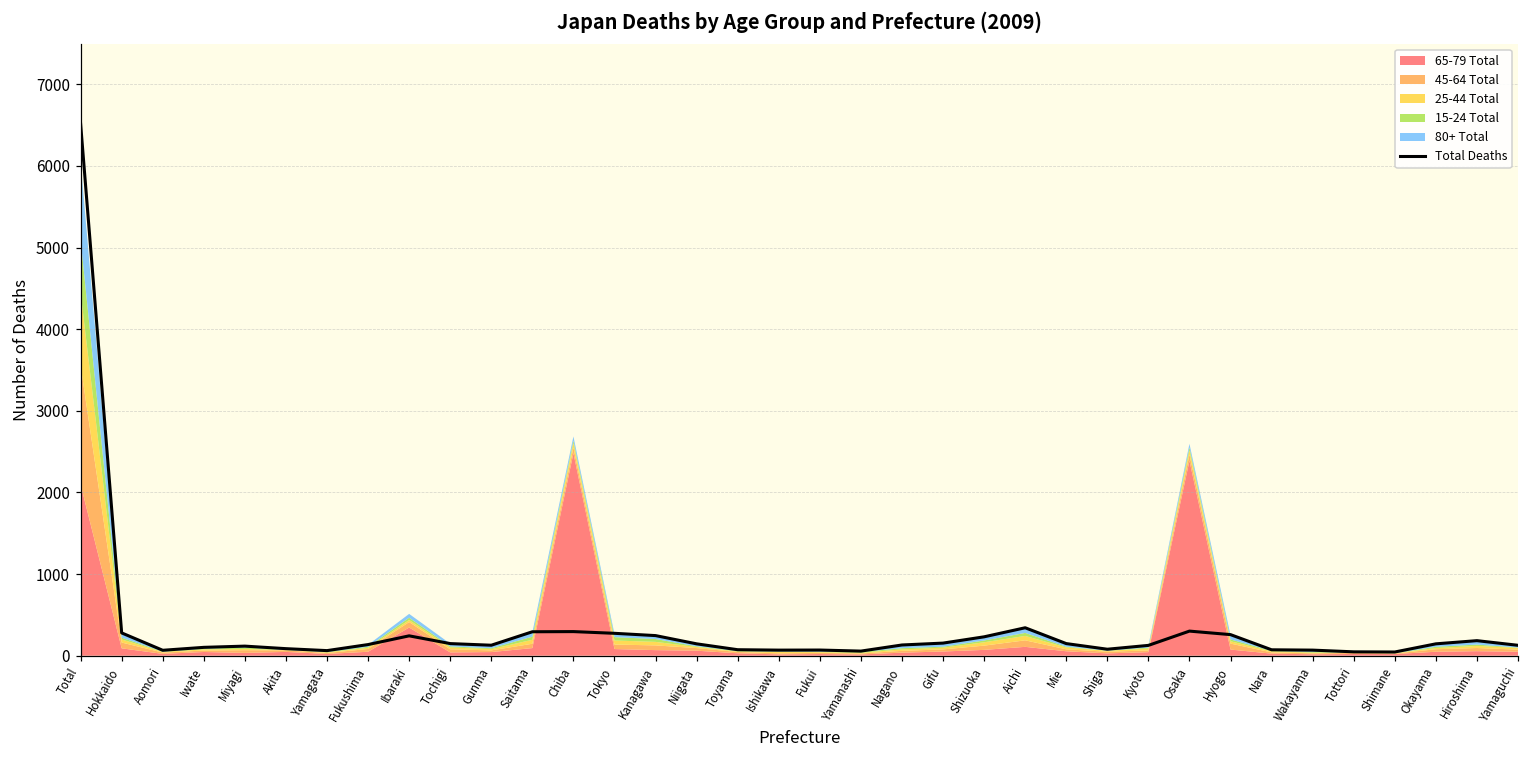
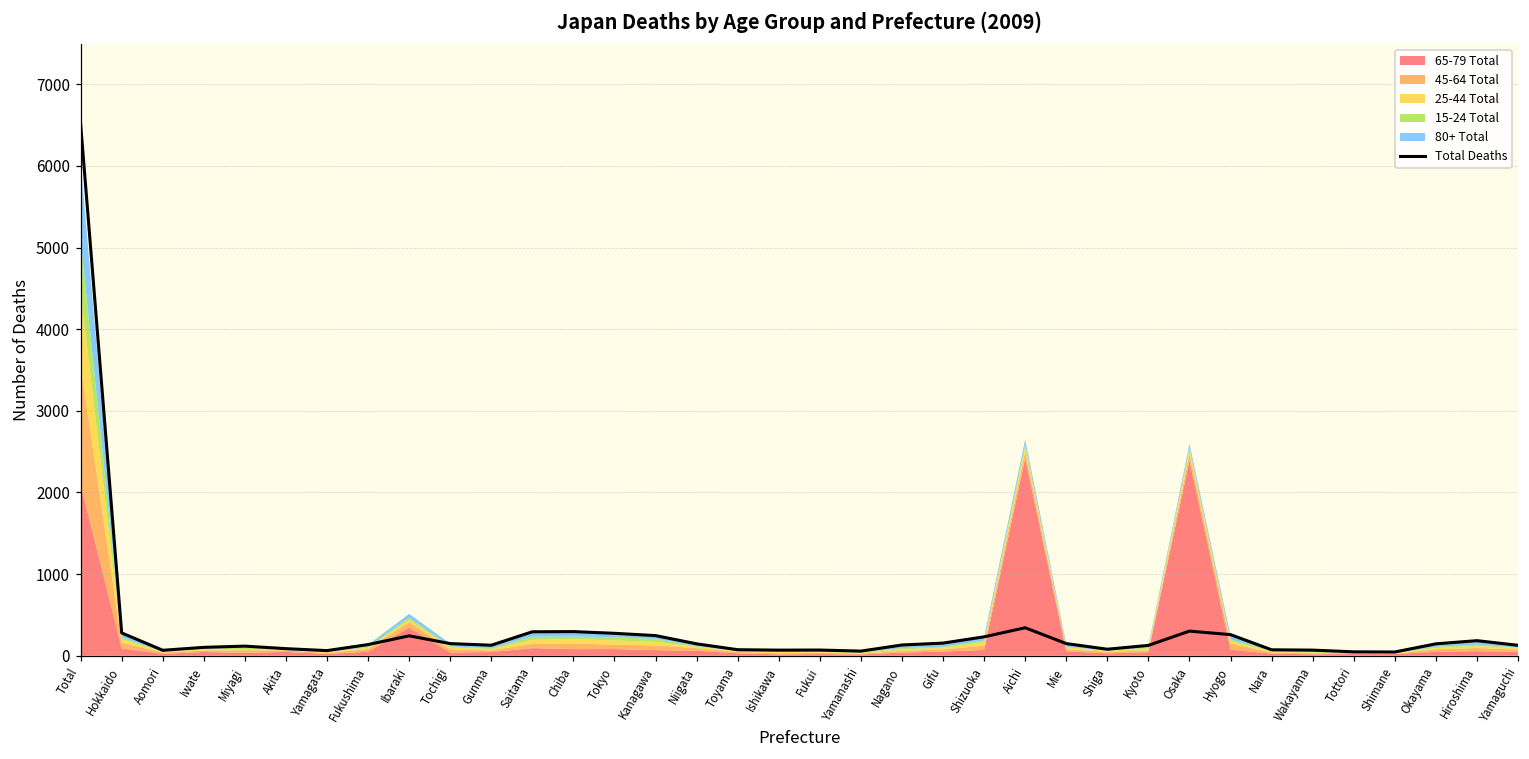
  {
    "Total Deaths": {
      "Total": 6500,
      "Ibaraki": 200,
      "Osaka": 300
    },
    "65-79 Total": {
      "Total": 2100,
      "Hokkaido": 100,
      "Ibaraki": 300,
      "Tochigi": 0,
      "Saitama": 100,
-     "Chiba": 2500,
+     "Chiba": 100,
      "Tokyo": 100,
      "Kanagawa": 100,
      "Shizuoka": 100,
-     "Aichi": 100,
+     "Aichi": 2400,
      "Osaka": 2400,
      "Hyogo": 100,
      "Hiroshima": 100
    },
    "15-24 Total": {
      "Total": 600,
      "Saitama": 0,
      "Tokyo": 0,
      "Aichi": 0,
      "Osaka": 0
    },
    "80+ Total": {
      "Total": 1000,
      "Ibaraki": 0,
      "Osaka": 0
    }
  }
